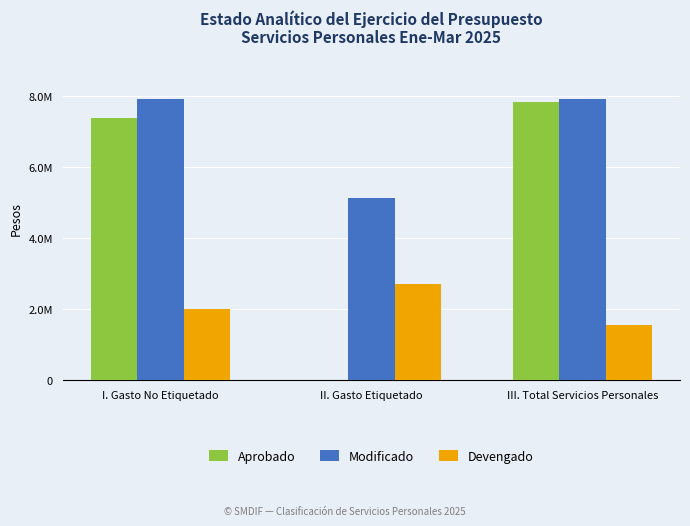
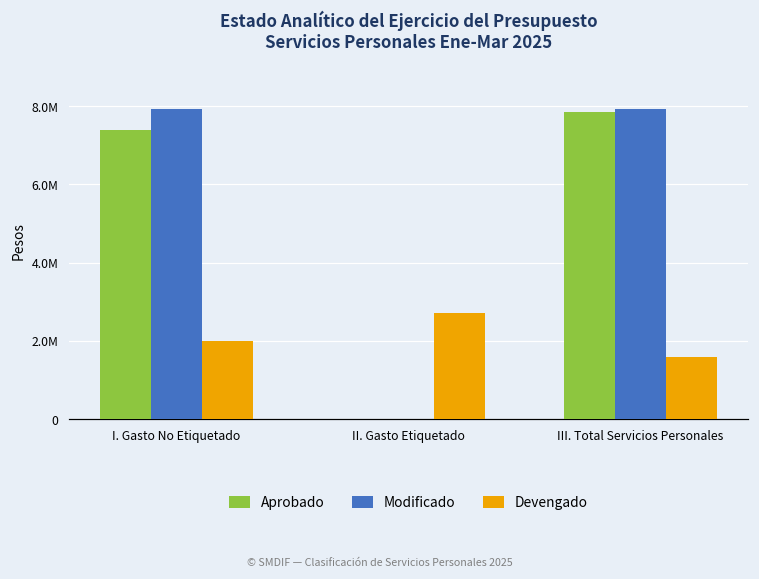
  {
    "Aprobado": {
      "I. Gasto No Etiquetado": 7400000,
      "II. Gasto Etiquetado": 0,
      "III. Total Servicios Personales": 7800000
    },
    "Modificado": {
      "I. Gasto No Etiquetado": 7900000,
-     "II. Gasto Etiquetado": 5100000,
+     "II. Gasto Etiquetado": 0,
      "III. Total Servicios Personales": 7900000
    },
    "Devengado": {
      "I. Gasto No Etiquetado": 2000000,
      "II. Gasto Etiquetado": 2700000,
      "III. Total Servicios Personales": 1600000
    }
  }
